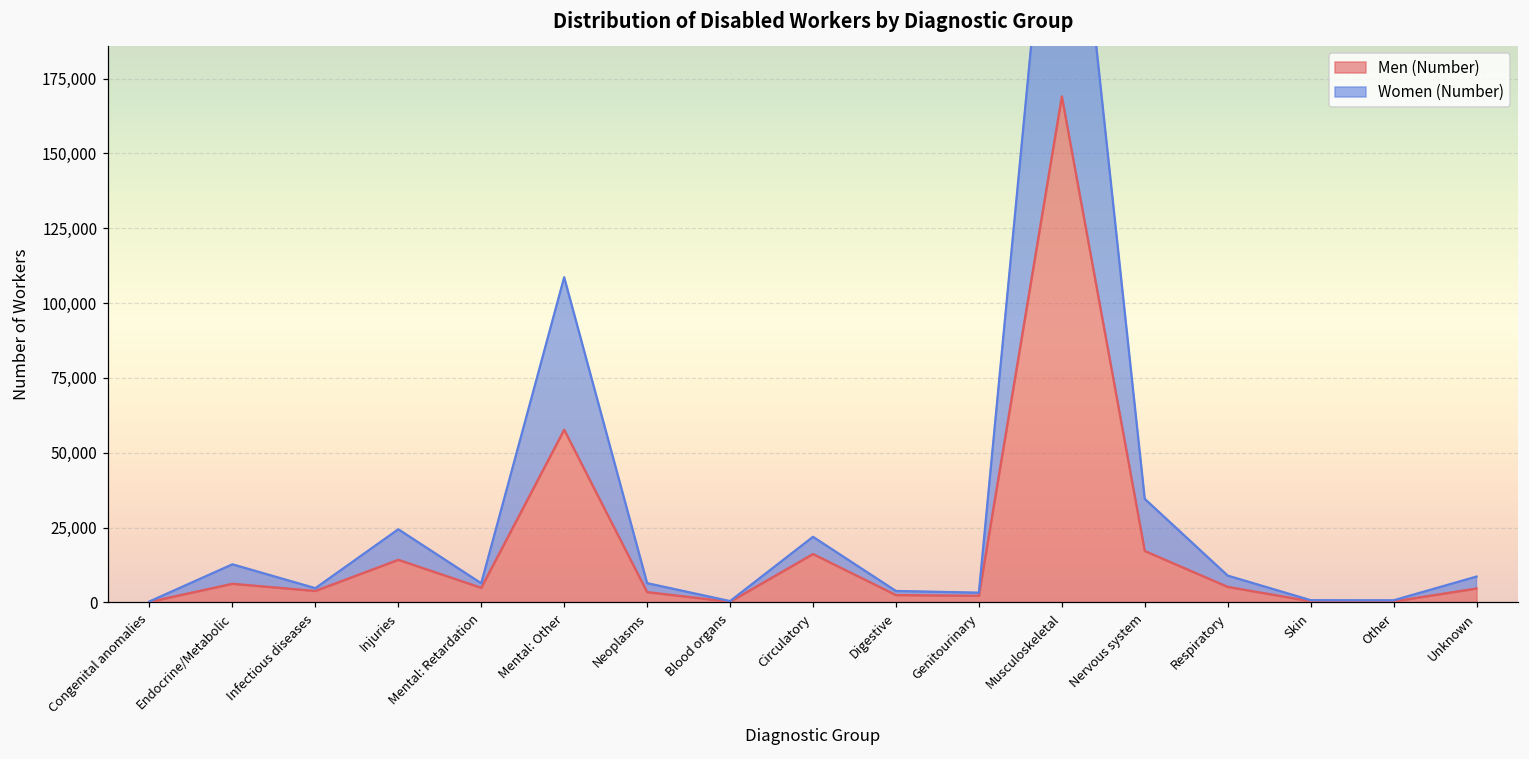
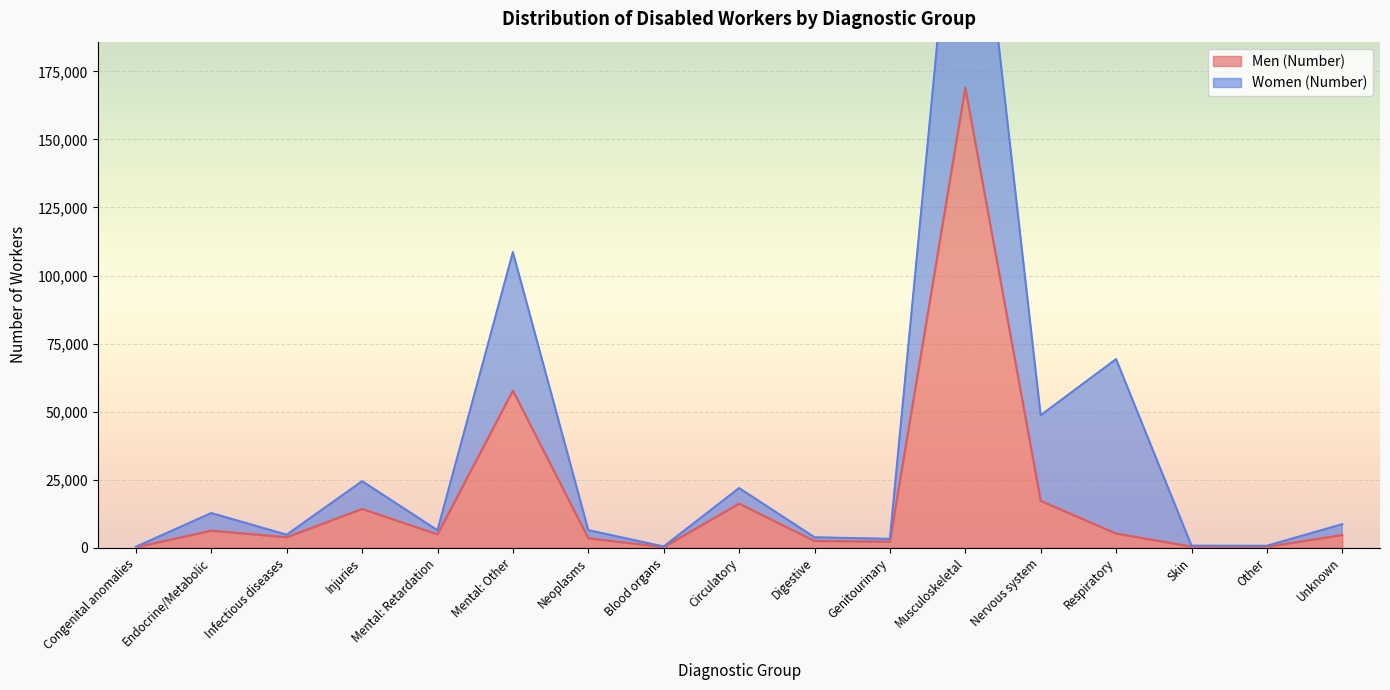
  {
    "Men (Number)": {
      "Endocrine/Metabolic": "6,000",
      "Injuries": "14,000",
      "Mental: Retardation": "5,000",
      "Mental: Other": "58,000",
      "Neoplasms": "3,000",
      "Circulatory": "16,000",
      "Digestive": "2,000",
      "Genitourinary": "2,000",
      "Musculoskeletal": "169,000",
      "Nervous system": "17,000",
      "Respiratory": "5,000",
      "Unknown": "5,000"
    },
    "Women (Number)": {
      "Endocrine/Metabolic": "6,000",
      "Injuries": "10,000",
      "Mental: Retardation": "2,000",
      "Mental: Other": "51,000",
      "Neoplasms": "3,000",
      "Circulatory": "6,000",
      "Digestive": "1,000",
      "Genitourinary": "1,000",
-     "Nervous system": "17,000",
-     "Respiratory": "4,000",
+     "Nervous system": "31,000",
+     "Respiratory": "64,000",
      "Unknown": "4,000"
    }
  }
